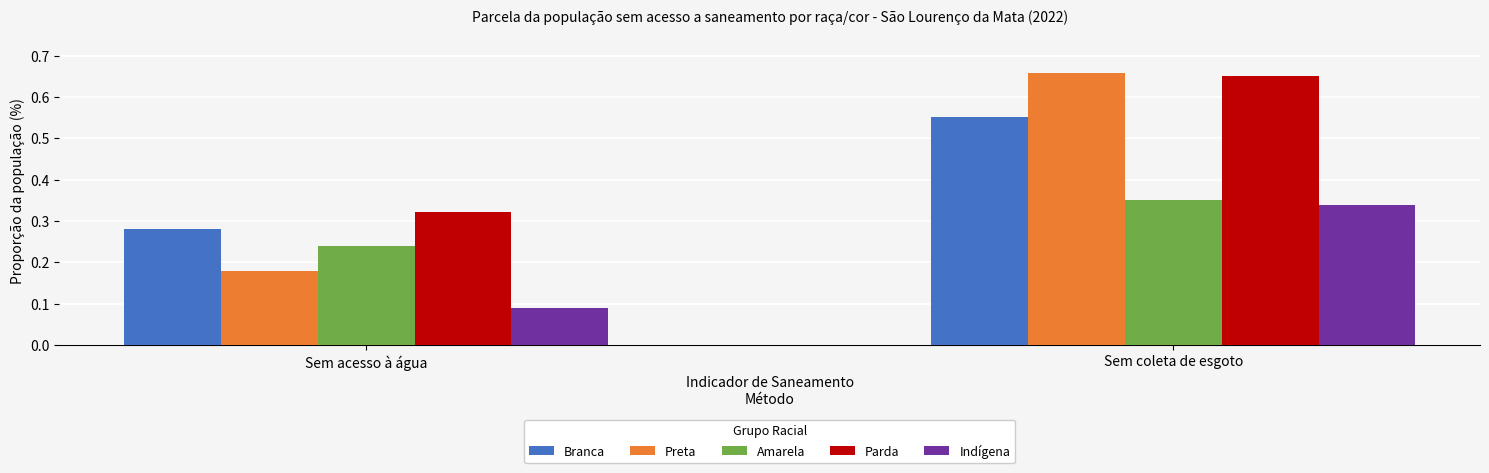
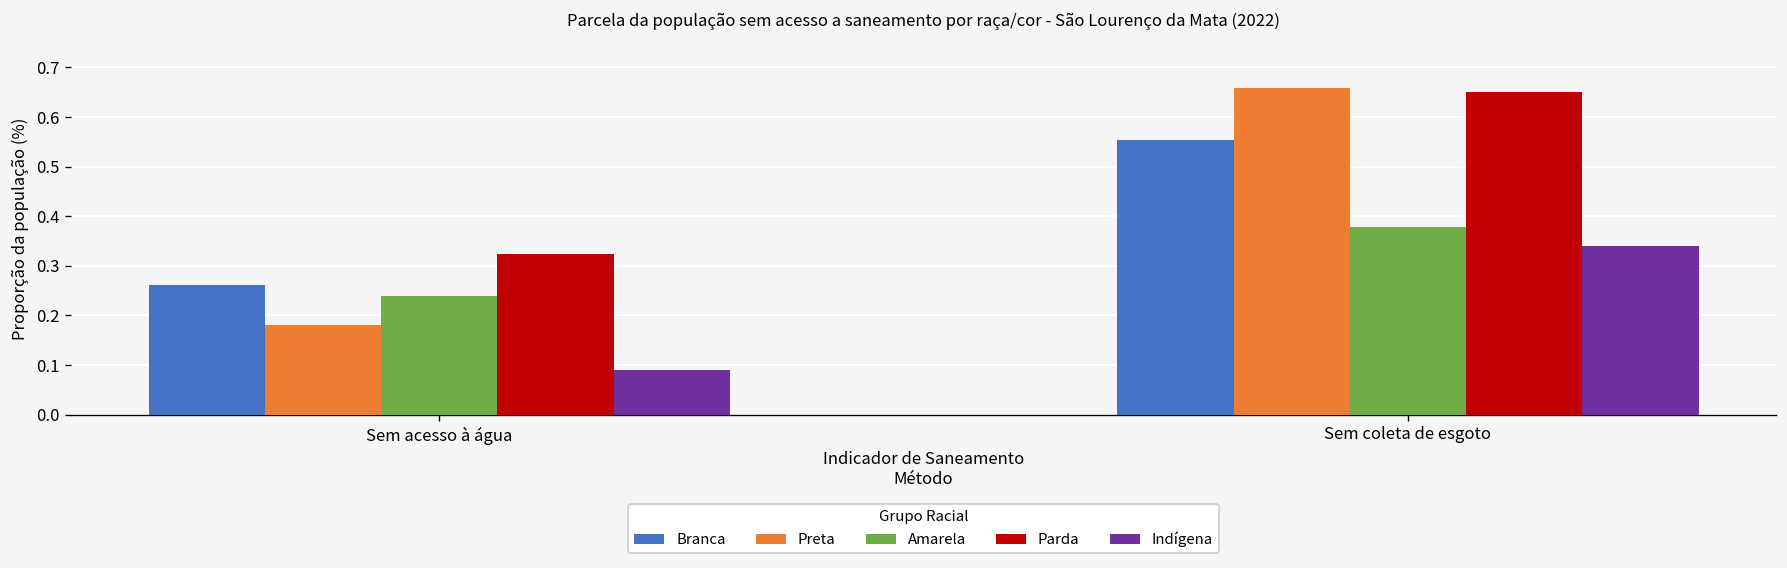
  {
    "Branca": {
-     "Sem acesso à água": 0.28,
+     "Sem acesso à água": 0.26,
      "Sem coleta de esgoto": 0.55
    },
    "Preta": {
      "Sem acesso à água": 0.18,
      "Sem coleta de esgoto": 0.66
    },
    "Amarela": {
      "Sem acesso à água": 0.24,
-     "Sem coleta de esgoto": 0.35
+     "Sem coleta de esgoto": 0.38
    },
    "Parda": {
      "Sem acesso à água": 0.32,
      "Sem coleta de esgoto": 0.65
    },
    "Indígena": {
      "Sem acesso à água": 0.09,
      "Sem coleta de esgoto": 0.34
    }
  }
